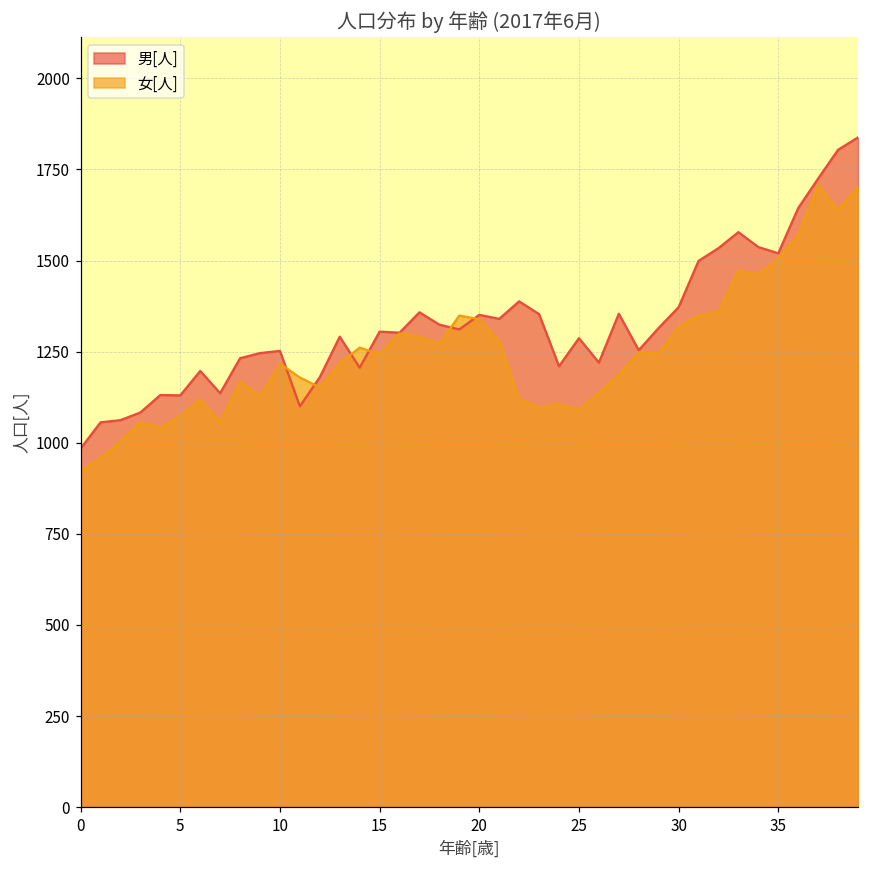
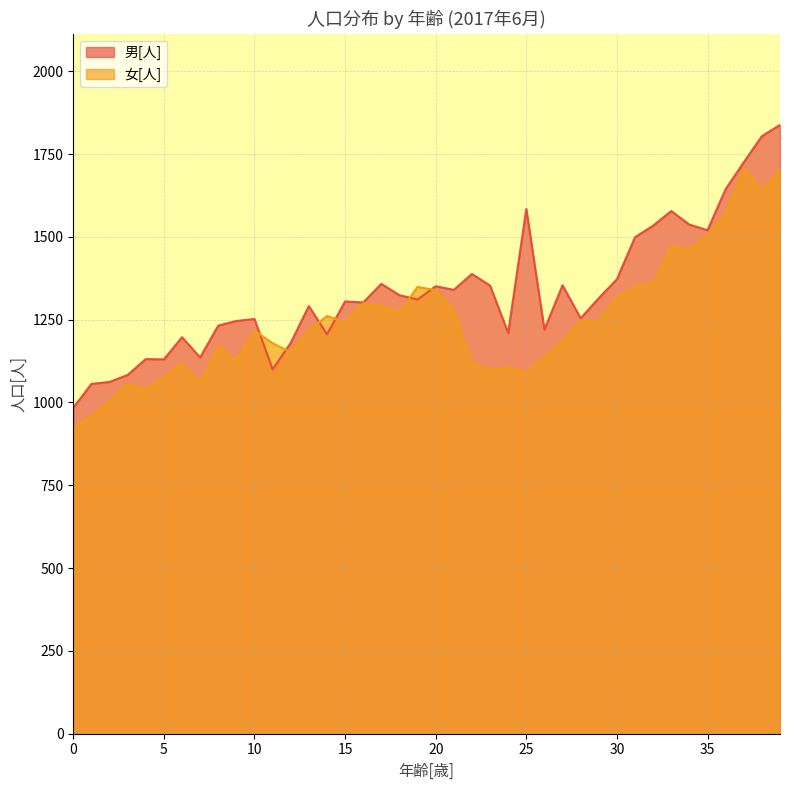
  {
    "男[人]": {
      "0": 980,
      "5": 1130,
      "10": 1250,
      "15": 1310,
      "20": 1350,
-     "25": 1290,
+     "25": 1580,
      "30": 1370,
      "35": 1520
    },
    "女[人]": {
      "0": 920,
      "5": 1070,
      "10": 1220,
      "15": 1240,
      "20": 1340,
      "25": 1090,
      "30": 1320,
      "35": 1510
    }
  }
